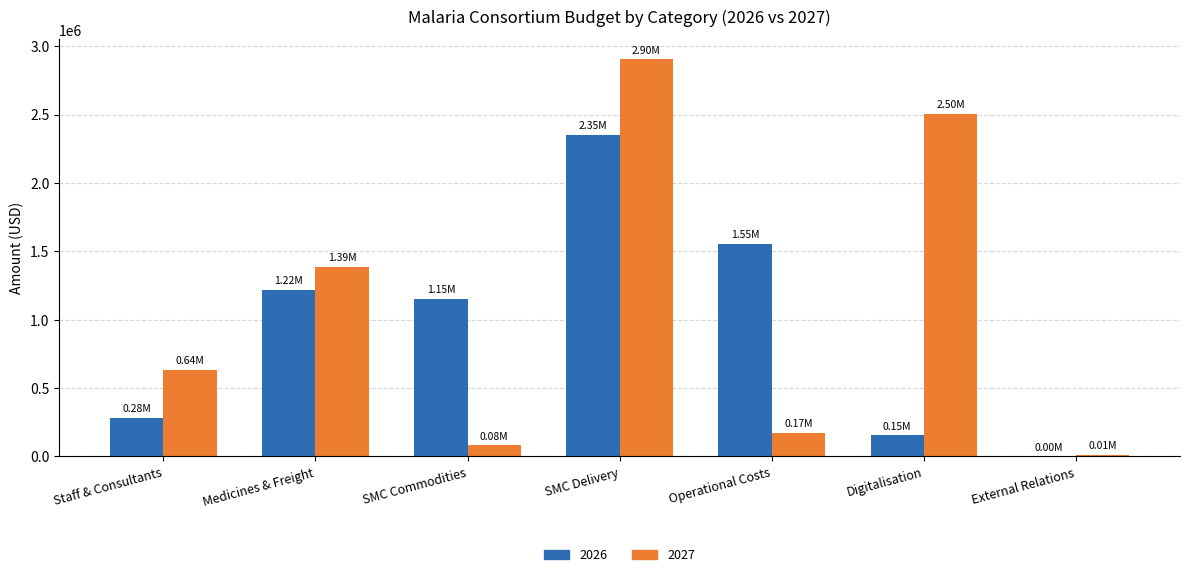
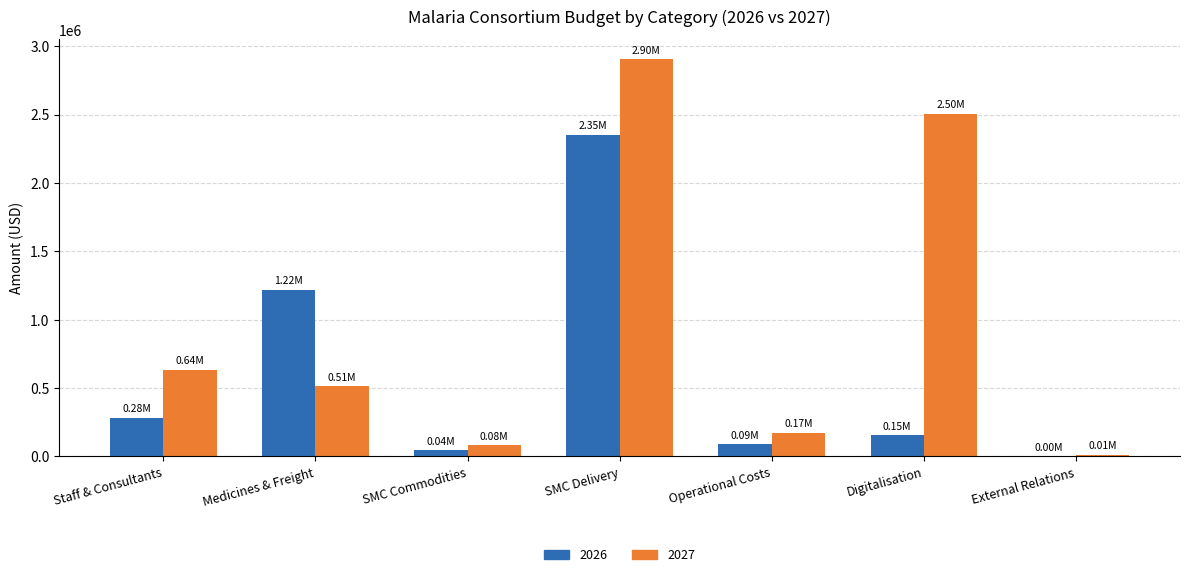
  {
    "2026": {
      "Staff & Consultants": "0.28M",
      "Medicines & Freight": "1.22M",
-     "SMC Commodities": "1.15M",
+     "SMC Commodities": "0.04M",
      "SMC Delivery": "2.35M",
-     "Operational Costs": "1.55M",
+     "Operational Costs": "0.09M",
      "Digitalisation": "0.15M",
      "External Relations": "0.00M"
    },
    "2027": {
      "Staff & Consultants": "0.64M",
-     "Medicines & Freight": "1.39M",
+     "Medicines & Freight": "0.51M",
      "SMC Commodities": "0.08M",
      "SMC Delivery": "2.90M",
      "Operational Costs": "0.17M",
      "Digitalisation": "2.50M",
      "External Relations": "0.01M"
    }
  }
